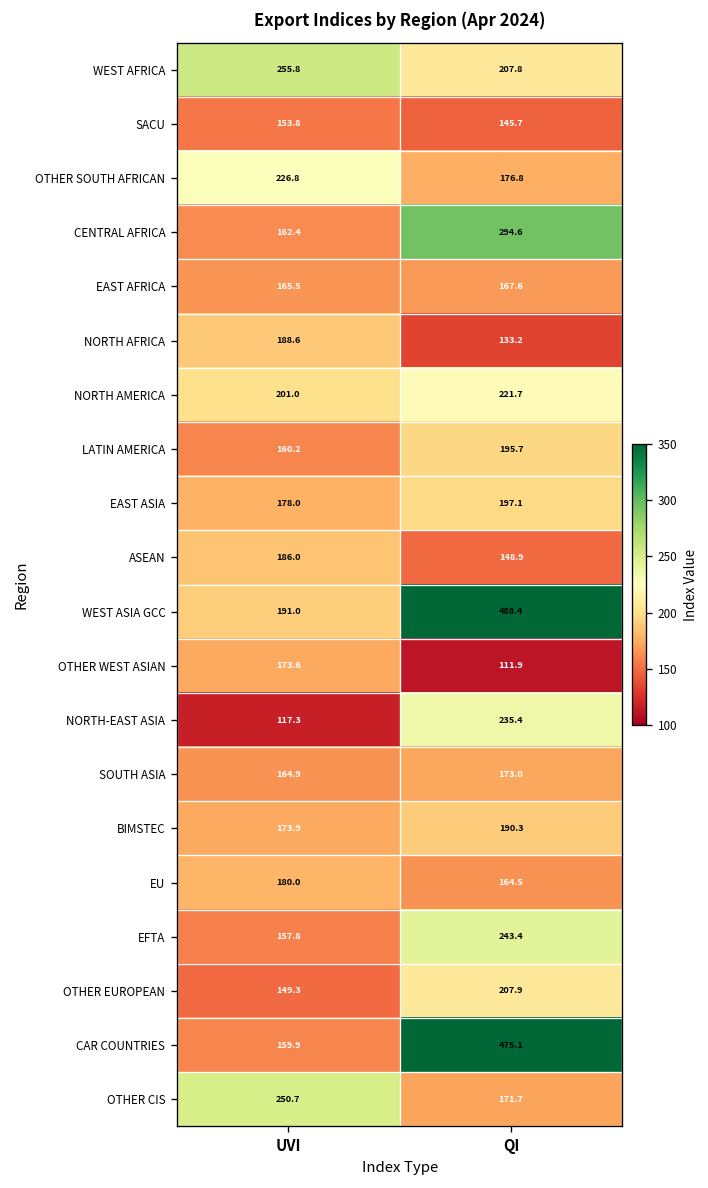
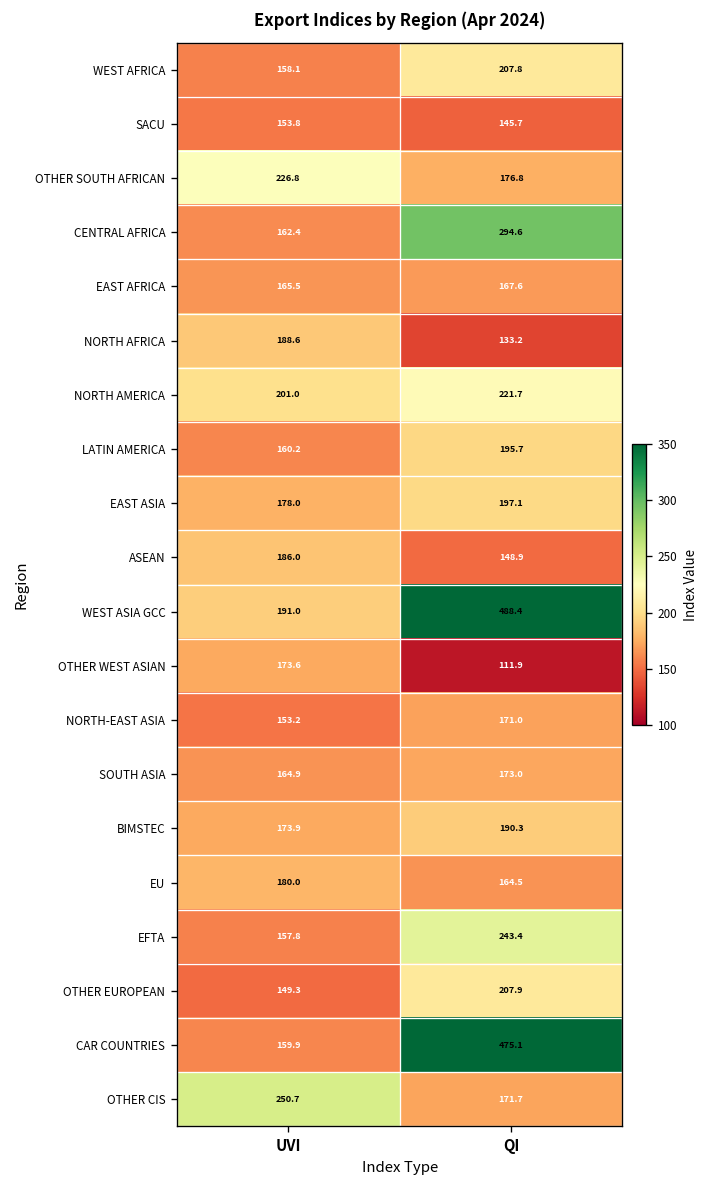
  {
    "WEST AFRICA": {
-     "UVI": 255.8,
+     "UVI": 158.1,
      "QI": 207.8
    },
    "SACU": {
      "UVI": 153.8,
      "QI": 145.7
    },
    "OTHER SOUTH AFRICAN": {
      "UVI": 226.8,
      "QI": 176.8
    },
    "CENTRAL AFRICA": {
      "UVI": 162.4,
      "QI": 294.6
    },
    "EAST AFRICA": {
      "UVI": 165.5,
      "QI": 167.6
    },
    "NORTH AFRICA": {
      "UVI": 188.6,
      "QI": 133.2
    },
    "NORTH AMERICA": {
      "UVI": 201.0,
      "QI": 221.7
    },
    "LATIN AMERICA": {
      "UVI": 160.2,
      "QI": 195.7
    },
    "EAST ASIA": {
      "UVI": 178.0,
      "QI": 197.1
    },
    "ASEAN": {
      "UVI": 186.0,
      "QI": 148.9
    },
    "WEST ASIA GCC": {
      "UVI": 191.0,
      "QI": 488.4
    },
    "OTHER WEST ASIAN": {
      "UVI": 173.6,
      "QI": 111.9
    },
    "NORTH-EAST ASIA": {
-     "UVI": 117.3,
-     "QI": 235.4
+     "UVI": 153.2,
+     "QI": 171.0
    },
    "SOUTH ASIA": {
      "UVI": 164.9,
      "QI": 173.0
    },
    "BIMSTEC": {
      "UVI": 173.9,
      "QI": 190.3
    },
    "EU": {
      "UVI": 180.0,
      "QI": 164.5
    },
    "EFTA": {
      "UVI": 157.8,
      "QI": 243.4
    },
    "OTHER EUROPEAN": {
      "UVI": 149.3,
      "QI": 207.9
    },
    "CAR COUNTRIES": {
      "UVI": 159.9,
      "QI": 475.1
    },
    "OTHER CIS": {
      "UVI": 250.7,
      "QI": 171.7
    }
  }
